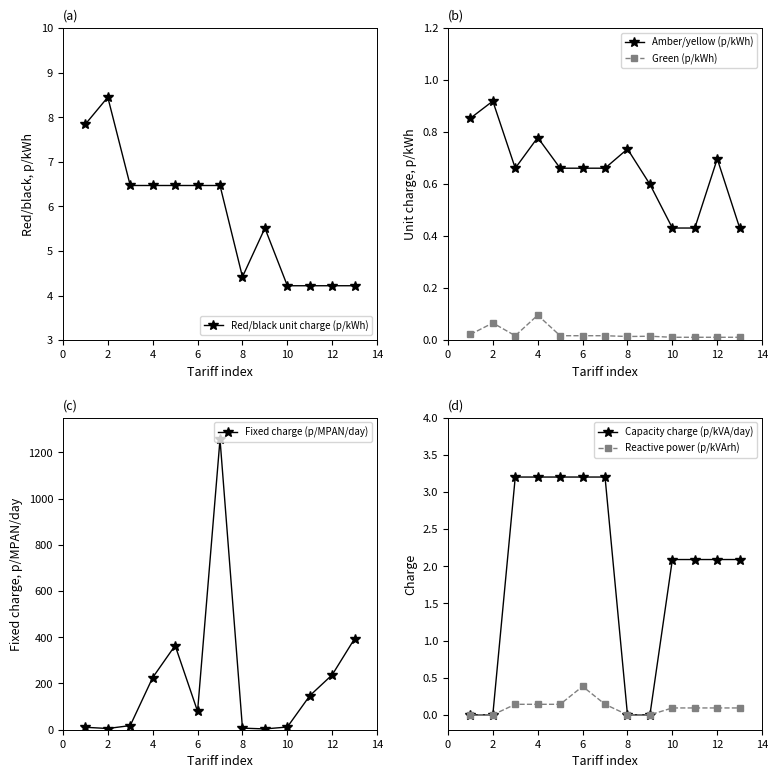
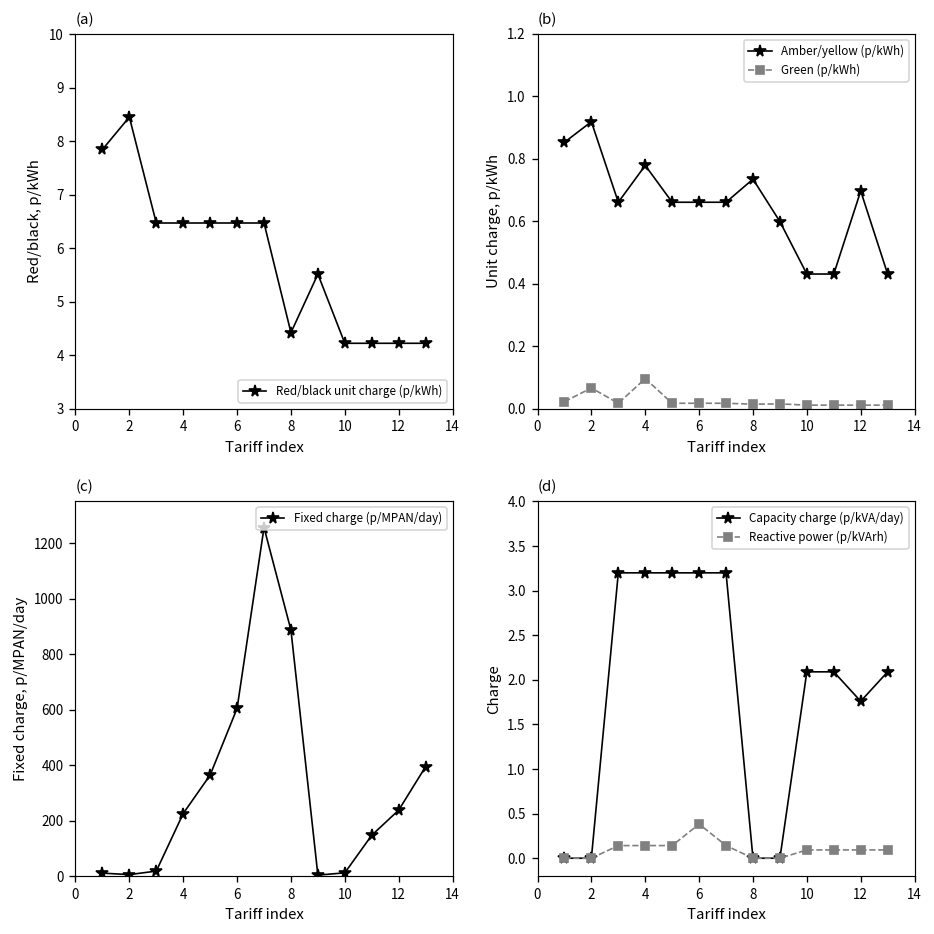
  {
    "(a)": {
      "2": 8.4,
      "4": 6.5,
      "6": 6.5,
      "8": 4.4,
      "10": 4.2,
      "12": 4.2
    },
    "(b)": {
      "Amber/yellow (p/kWh)": {
        "2": 0.92,
        "4": 0.78,
        "6": 0.66,
        "8": 0.74,
        "10": 0.43,
        "12": 0.70
      },
      "Green (p/kWh)": {
        "2": 0.07,
        "4": 0.10,
        "6": 0.02,
        "8": 0.01,
        "10": 0.01,
        "12": 0.01
      }
    },
    "(c)": {
      "2": 10,
      "4": 230,
-     "6": 80,
-     "8": 10,
+     "6": 600,
+     "8": 890,
      "10": 10,
      "12": 240
    },
    "(d)": {
      "Capacity charge (p/kVA/day)": {
        "4": 3.2,
        "6": 3.2,
        "10": 2.1,
-       "12": 2.1
+       "12": 1.8
      },
      "Reactive power (p/kVArh)": {
        "4": 0.1,
        "6": 0.4,
        "10": 0.1,
        "12": 0.1
      }
    }
  }
